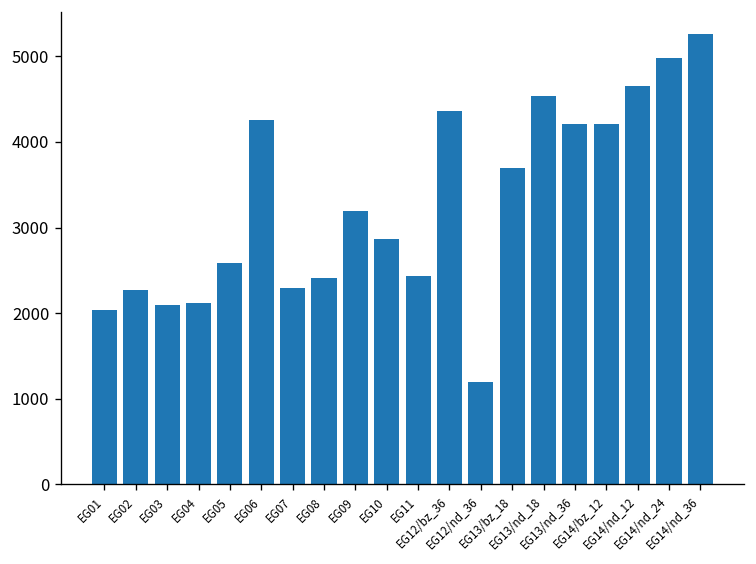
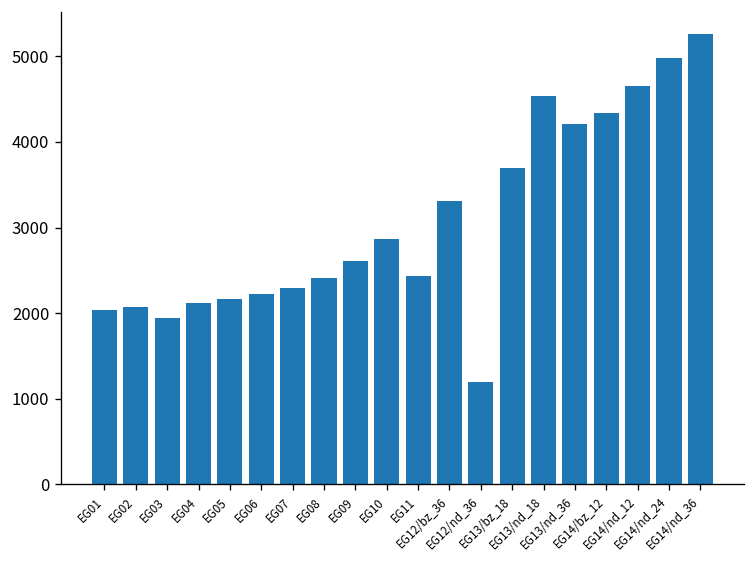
  {
    "EG01": 2000,
-   "EG02": 2300,
-   "EG03": 2100,
+   "EG02": 2100,
+   "EG03": 1900,
    "EG04": 2100,
-   "EG05": 2600,
-   "EG06": 4300,
+   "EG05": 2200,
+   "EG06": 2200,
    "EG07": 2300,
    "EG08": 2400,
-   "EG09": 3200,
+   "EG09": 2600,
    "EG10": 2900,
    "EG11": 2400,
-   "EG12/bz_36": 4400,
+   "EG12/bz_36": 3300,
    "EG12/nd_36": 1200,
    "EG13/bz_18": 3700,
    "EG13/nd_18": 4500,
    "EG13/nd_36": 4200,
-   "EG14/bz_12": 4200,
+   "EG14/bz_12": 4300,
    "EG14/nd_12": 4700,
    "EG14/nd_24": 5000,
    "EG14/nd_36": 5300
  }
